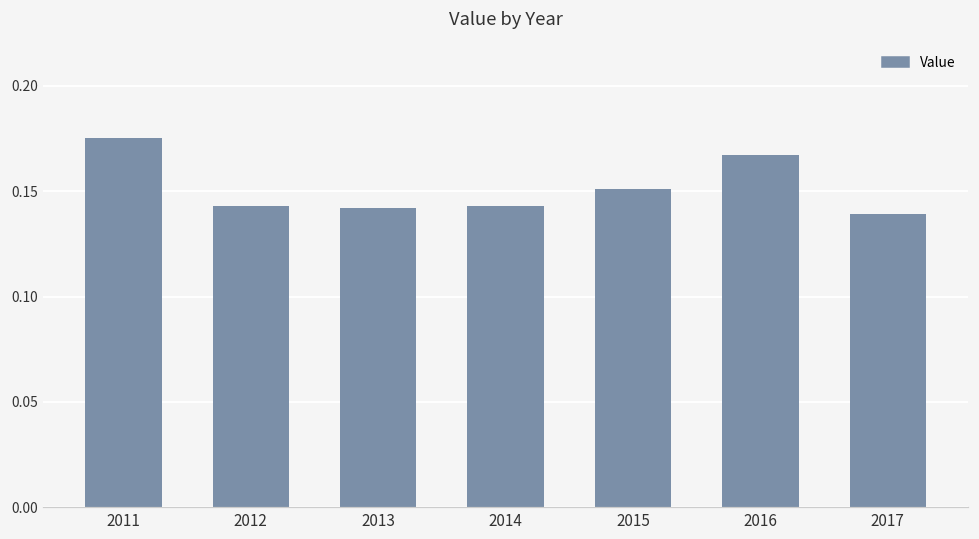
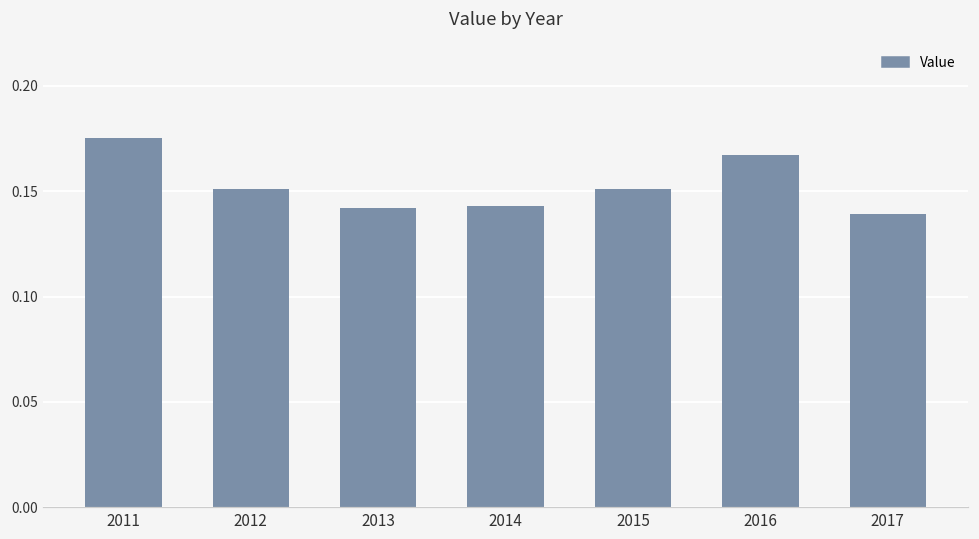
  {
    "2011": 0.175,
-   "2012": 0.143,
+   "2012": 0.151,
    "2013": 0.142,
    "2014": 0.143,
    "2015": 0.151,
    "2016": 0.167,
    "2017": 0.139
  }
